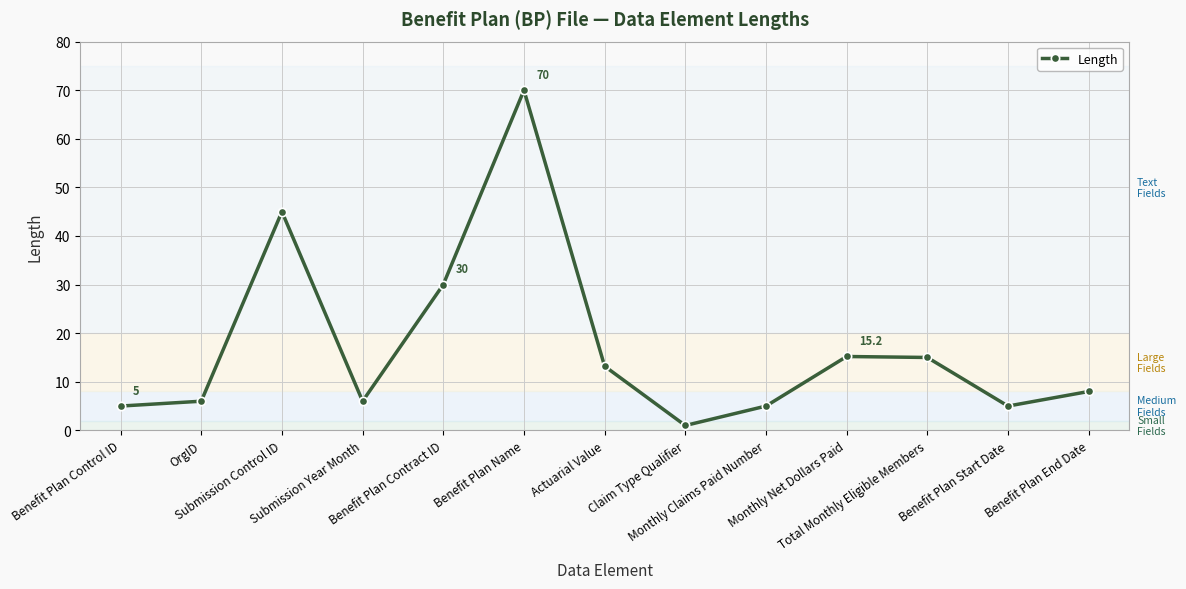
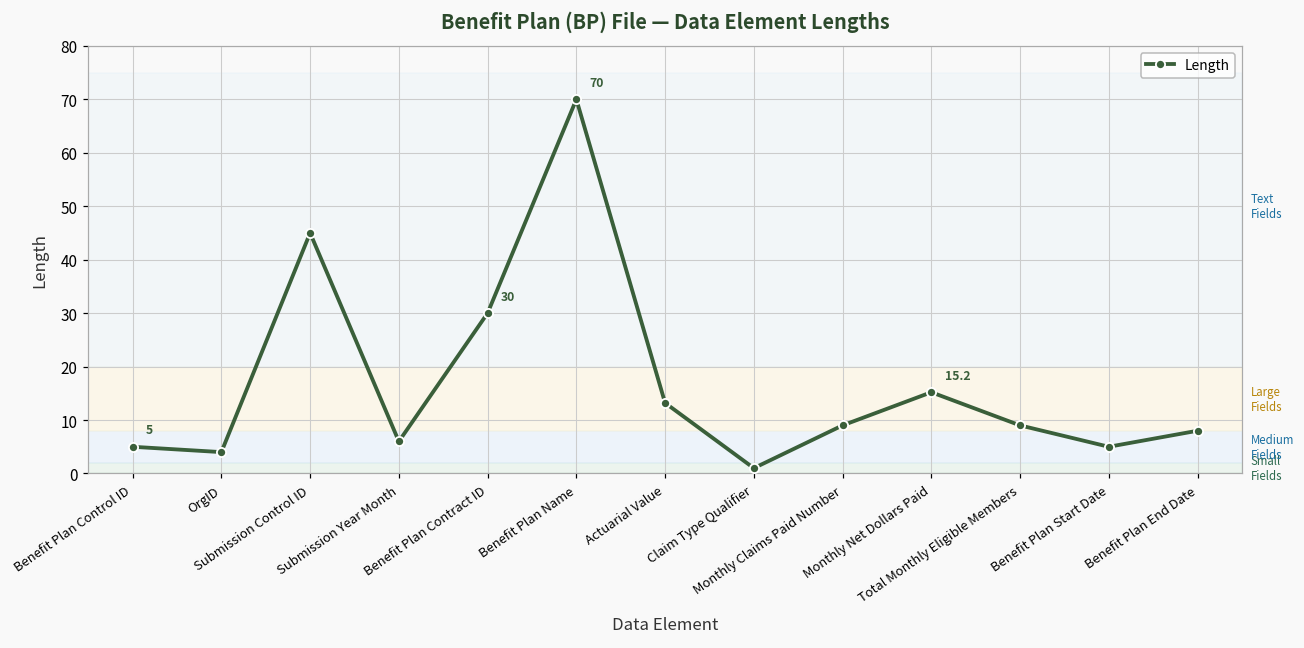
  {
-   "OrgID": 6,
+   "OrgID": 4,
    "Submission Control ID": 45,
    "Submission Year Month": 6,
    "Actuarial Value": 13,
    "Claim Type Qualifier": 1,
-   "Monthly Claims Paid Number": 5,
-   "Total Monthly Eligible Members": 15,
+   "Monthly Claims Paid Number": 9,
+   "Total Monthly Eligible Members": 9,
    "Benefit Plan Start Date": 5,
    "Benefit Plan End Date": 8
  }
